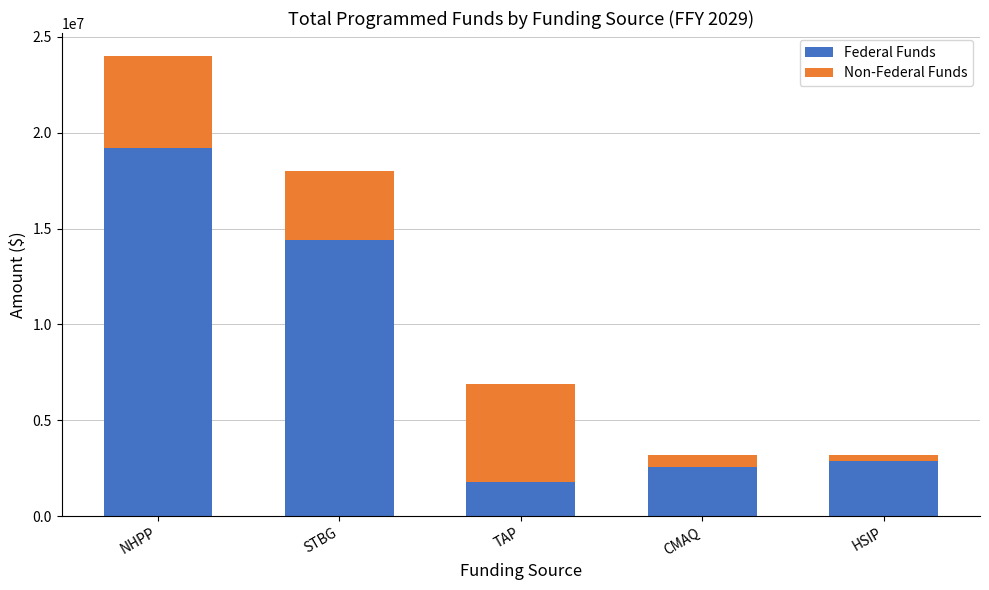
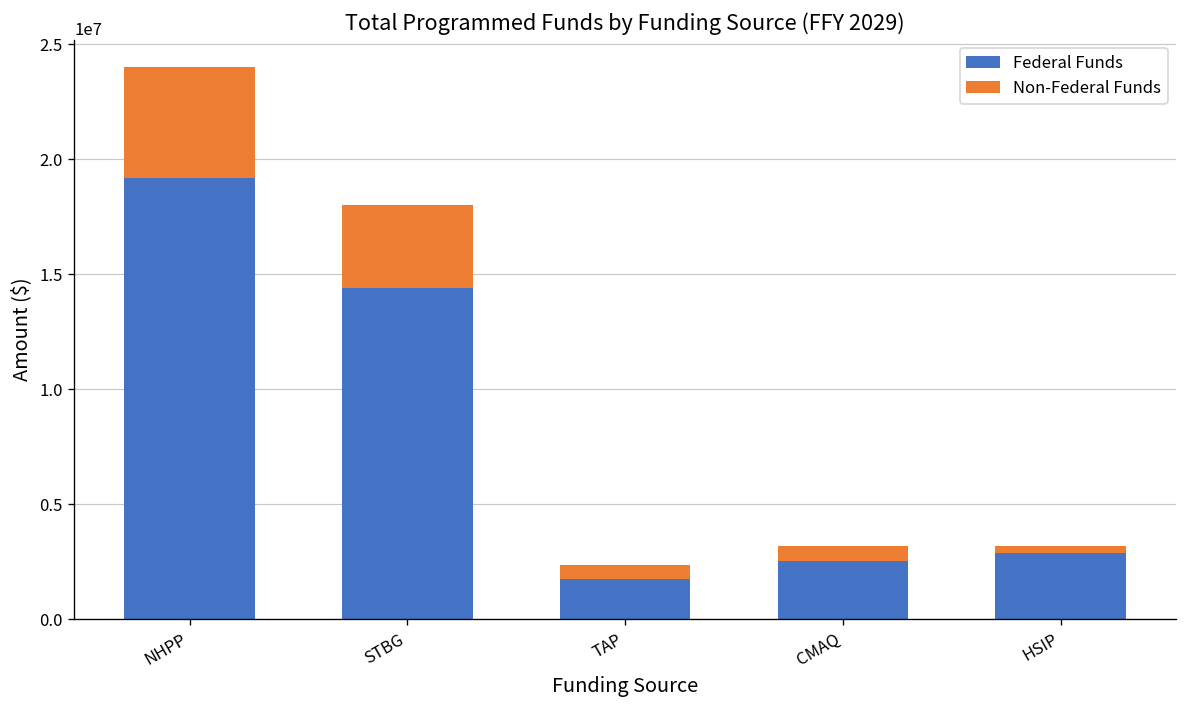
  {
    "Federal Funds": {
      "NHPP": 19200000,
      "STBG": 14400000,
      "TAP": 1800000,
      "CMAQ": 2500000,
      "HSIP": 2900000
    },
    "Non-Federal Funds": {
      "NHPP": 4800000,
      "STBG": 3600000,
-     "TAP": 5100000,
+     "TAP": 600000,
      "CMAQ": 600000,
      "HSIP": 300000
    }
  }
